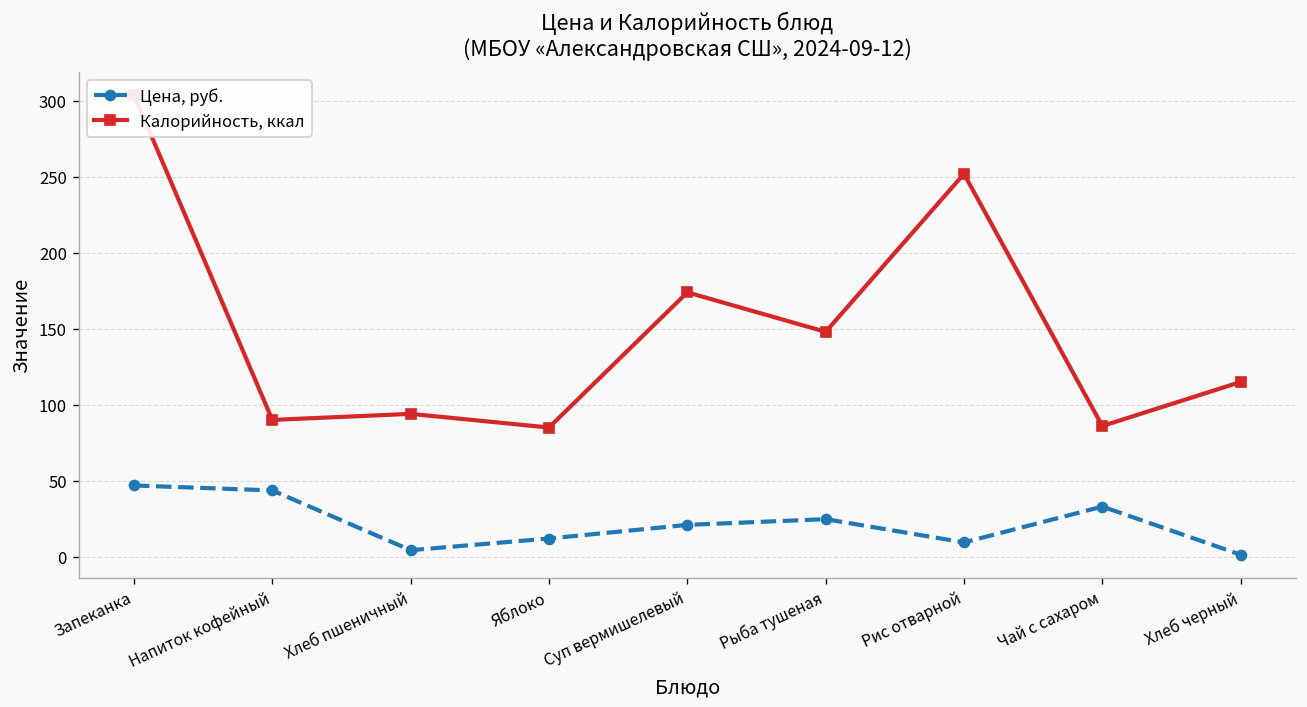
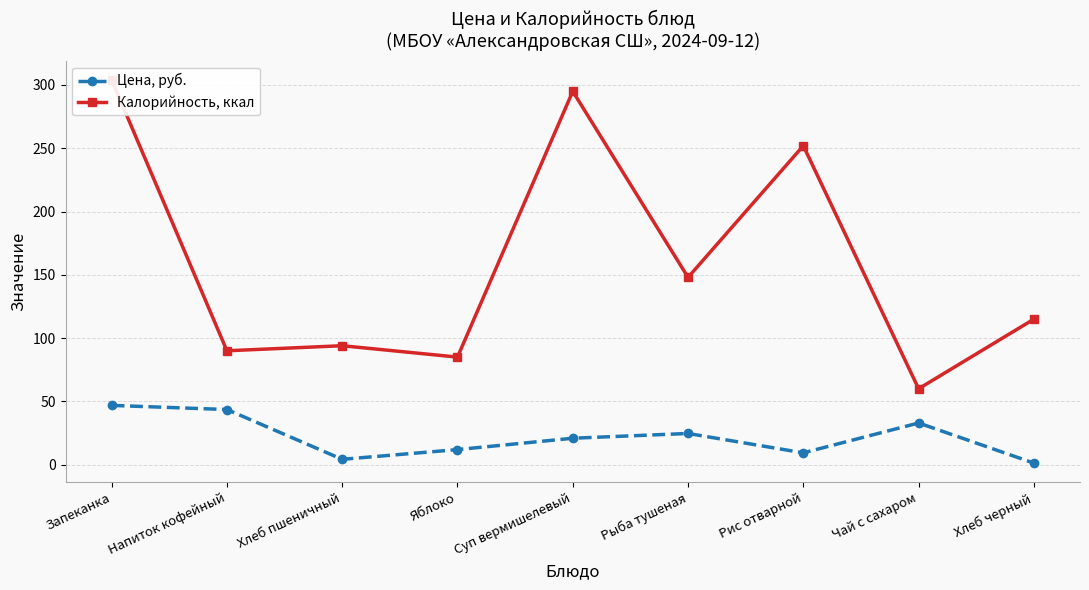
  {
    "Цена, руб.": {
      "Запеканка": 47,
      "Напиток кофейный": 44,
      "Хлеб пшеничный": 4,
      "Яблоко": 12,
      "Суп вермишелевый": 21,
      "Рыба тушеная": 25,
      "Рис отварной": 9,
      "Чай с сахаром": 33,
      "Хлеб черный": 1
    },
    "Калорийность, ккал": {
      "Напиток кофейный": 90,
      "Хлеб пшеничный": 94,
      "Яблоко": 85,
-     "Суп вермишелевый": 174,
+     "Суп вермишелевый": 295,
      "Рыба тушеная": 148,
      "Рис отварной": 252,
-     "Чай с сахаром": 86,
+     "Чай с сахаром": 60,
      "Хлеб черный": 115
    }
  }
